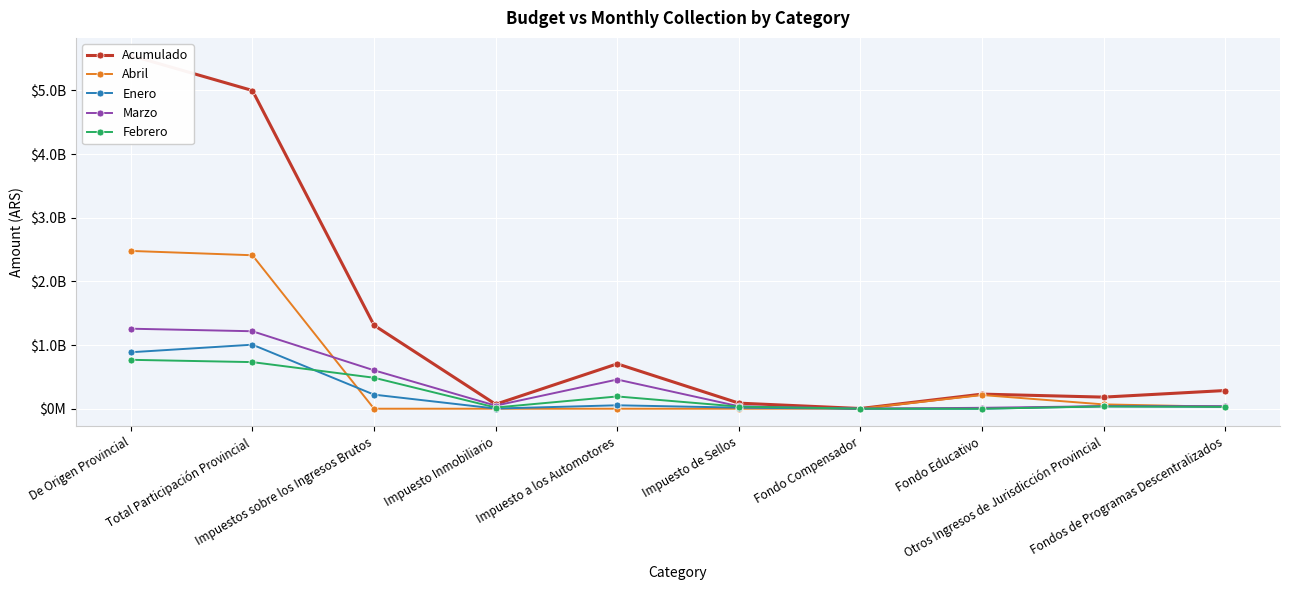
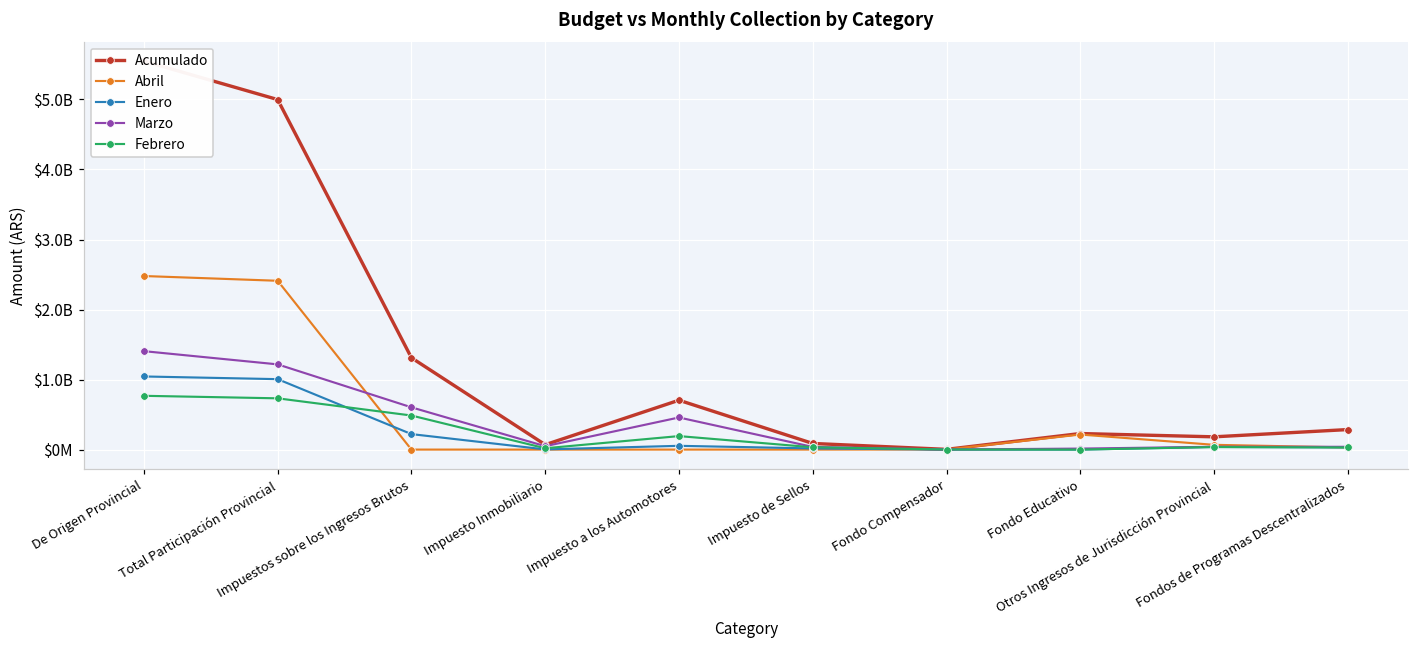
  {
    "Acumulado": {
      "Total Participación Provincial": "$5000000000",
      "Impuestos sobre los Ingresos Brutos": "$1300000000",
      "Impuesto a los Automotores": "$700000000",
      "Impuesto de Sellos": "$100000000",
      "Otros Ingresos de Jurisdicción Provincial": "$200000000",
      "Fondos de Programas Descentralizados": "$300000000"
    },
    "Abril": {
      "De Origen Provincial": "$2500000000",
      "Total Participación Provincial": "$2400000000",
      "Impuestos sobre los Ingresos Brutos": "$0",
      "Impuesto a los Automotores": "$0"
    },
    "Enero": {
-     "De Origen Provincial": "$900000000",
+     "De Origen Provincial": "$1000000000",
      "Total Participación Provincial": "$1000000000",
      "Impuestos sobre los Ingresos Brutos": "$200000000",
      "Impuesto a los Automotores": "$100000000"
    },
    "Marzo": {
-     "De Origen Provincial": "$1300000000",
+     "De Origen Provincial": "$1400000000",
      "Total Participación Provincial": "$1200000000",
      "Impuestos sobre los Ingresos Brutos": "$600000000",
      "Impuesto a los Automotores": "$500000000"
    },
    "Febrero": {
      "De Origen Provincial": "$800000000",
      "Total Participación Provincial": "$700000000",
      "Impuestos sobre los Ingresos Brutos": "$500000000",
      "Impuesto a los Automotores": "$200000000"
    }
  }
